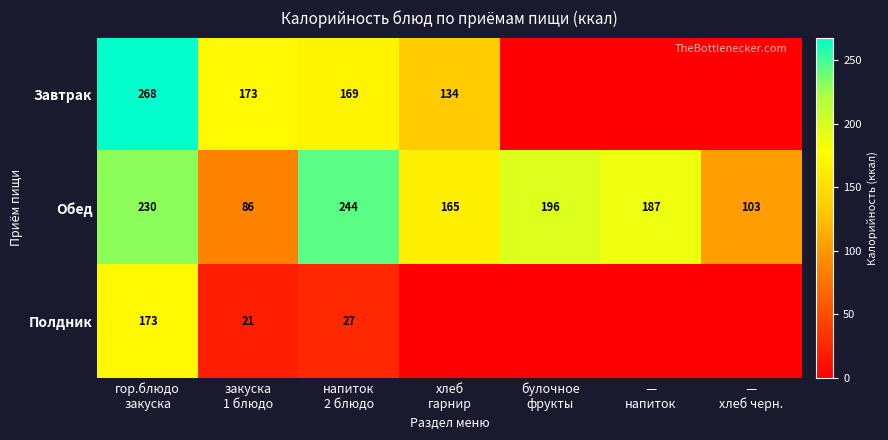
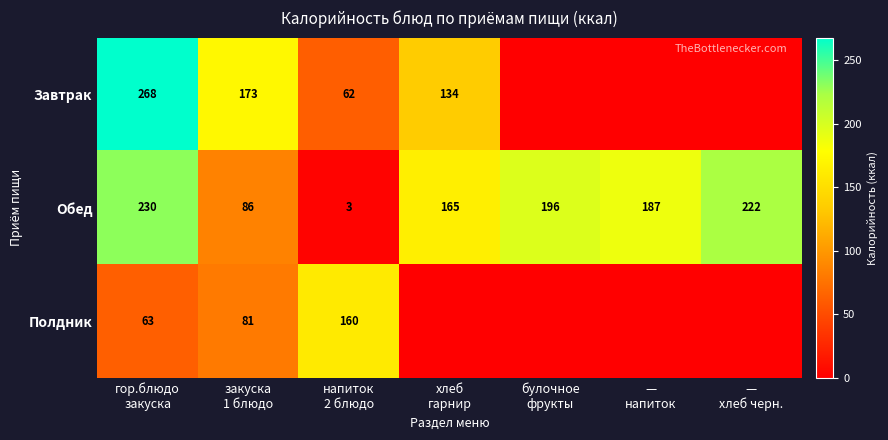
  {
    "Завтрак": {
      "гор.блюдо закуска": 268,
      "закуска 1 блюдо": 173,
-     "напиток 2 блюдо": 169,
+     "напиток 2 блюдо": 62,
      "хлеб гарнир": 134
    },
    "Обед": {
      "гор.блюдо закуска": 230,
      "закуска 1 блюдо": 86,
-     "напиток 2 блюдо": 244,
+     "напиток 2 блюдо": 3,
      "хлеб гарнир": 165,
      "булочное фрукты": 196,
      "— напиток": 187,
-     "— хлеб черн.": 103
+     "— хлеб черн.": 222
    },
    "Полдник": {
-     "гор.блюдо закуска": 173,
-     "закуска 1 блюдо": 21,
-     "напиток 2 блюдо": 27
+     "гор.блюдо закуска": 63,
+     "закуска 1 блюдо": 81,
+     "напиток 2 блюдо": 160
    }
  }
